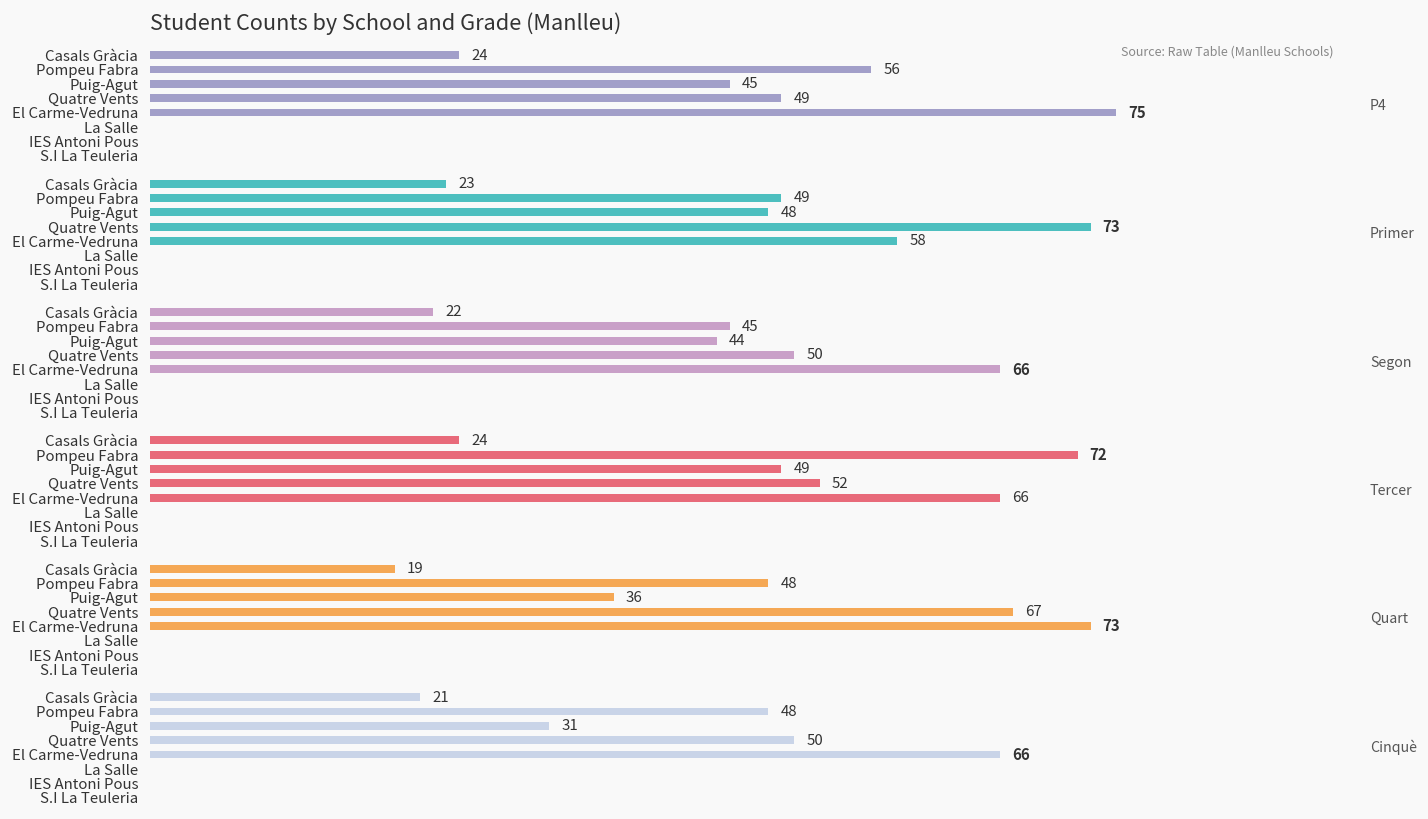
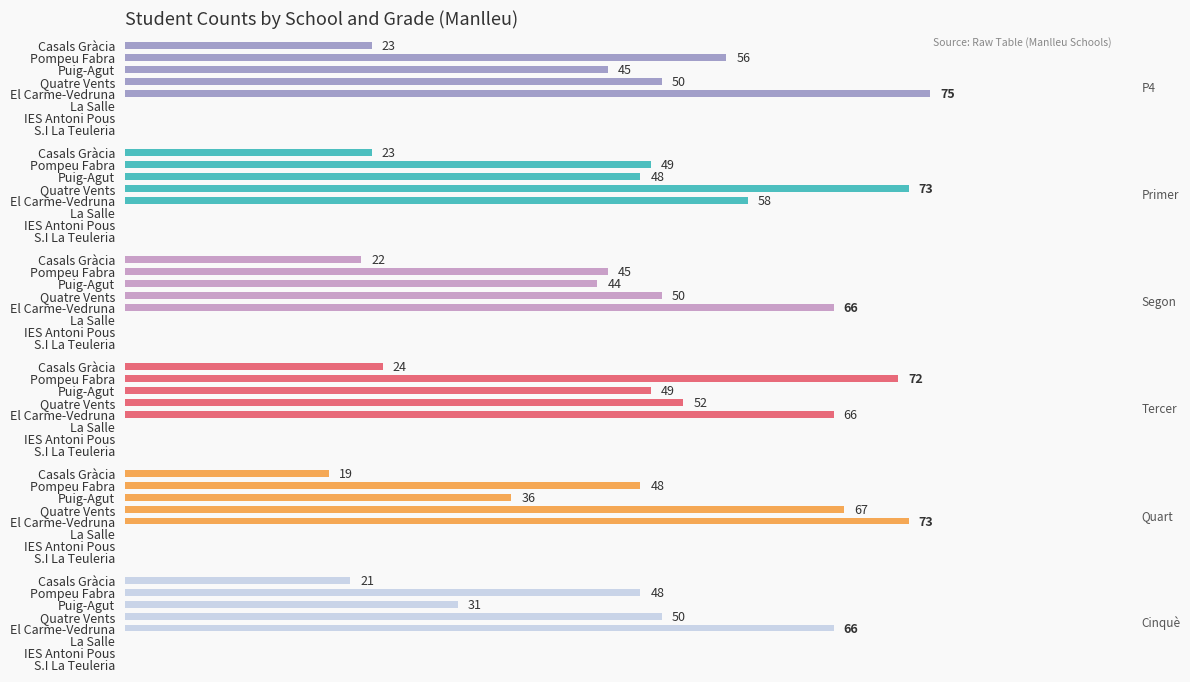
  {
    "Student Counts by School and Grade (Manlleu)": {
-     "Casals Gràcia": 24,
+     "Casals Gràcia": 23,
      "Pompeu Fabra": 56,
      "Puig-Agut": 45,
-     "Quatre Vents": 49,
+     "Quatre Vents": 50,
      "El Carme-Vedruna": 75
    }
  }
